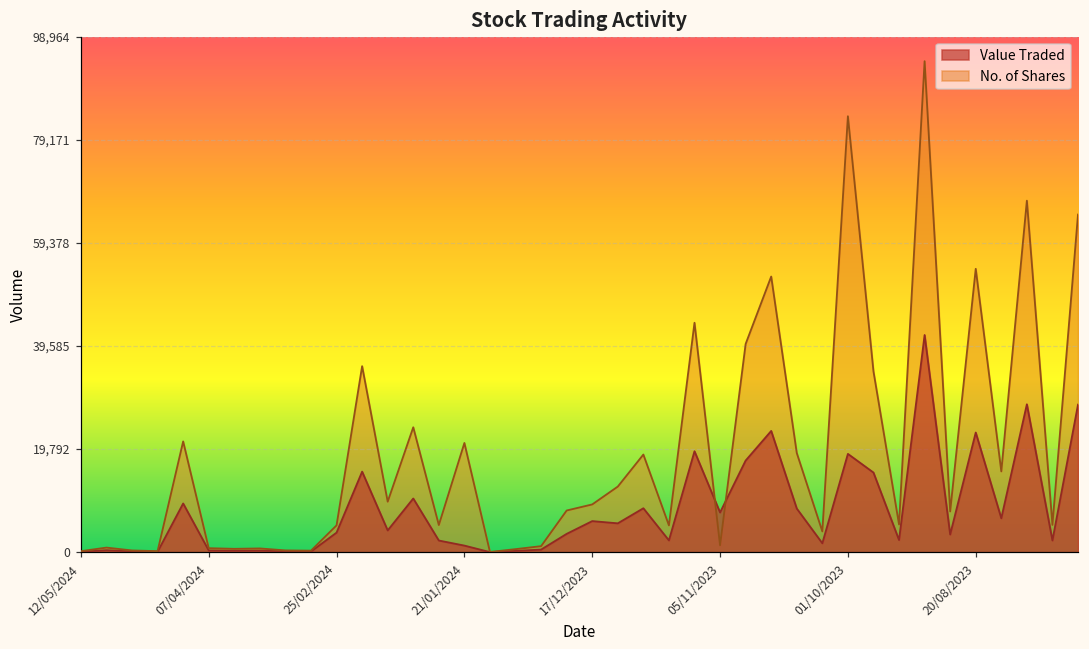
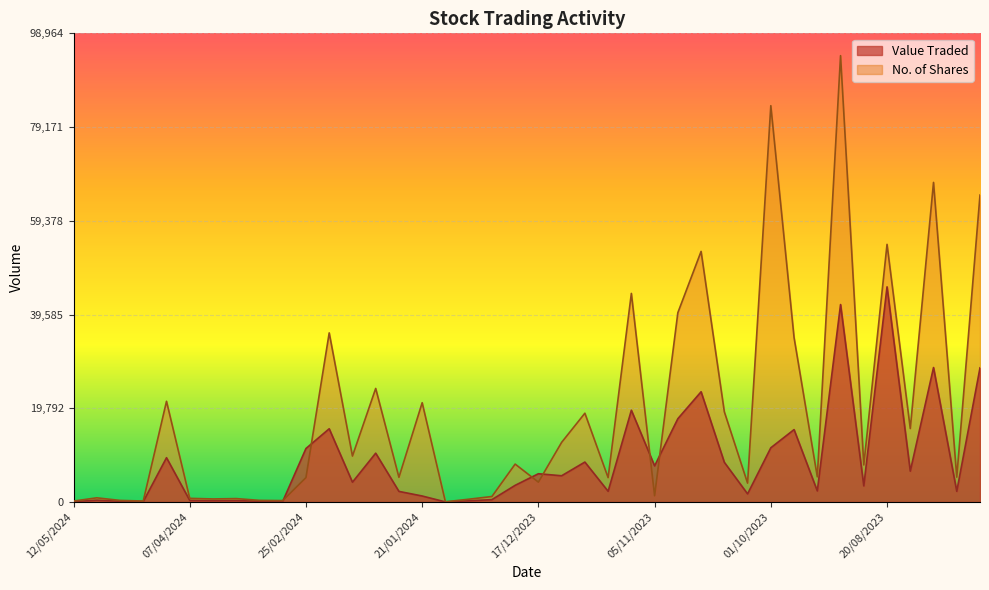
  {
    "Value Traded": {
-     "25/02/2024": "4,000",
+     "25/02/2024": "11,000",
      "21/01/2024": "1,000",
      "17/12/2023": "6,000",
      "05/11/2023": "8,000",
-     "01/10/2023": "19,000",
-     "20/08/2023": "23,000"
+     "01/10/2023": "11,000",
+     "20/08/2023": "45,000"
    },
    "No. of Shares": {
      "25/02/2024": "5,000",
      "21/01/2024": "21,000",
-     "17/12/2023": "9,000",
+     "17/12/2023": "4,000",
      "05/11/2023": "1,000",
      "01/10/2023": "84,000",
      "20/08/2023": "54,000"
    }
  }
